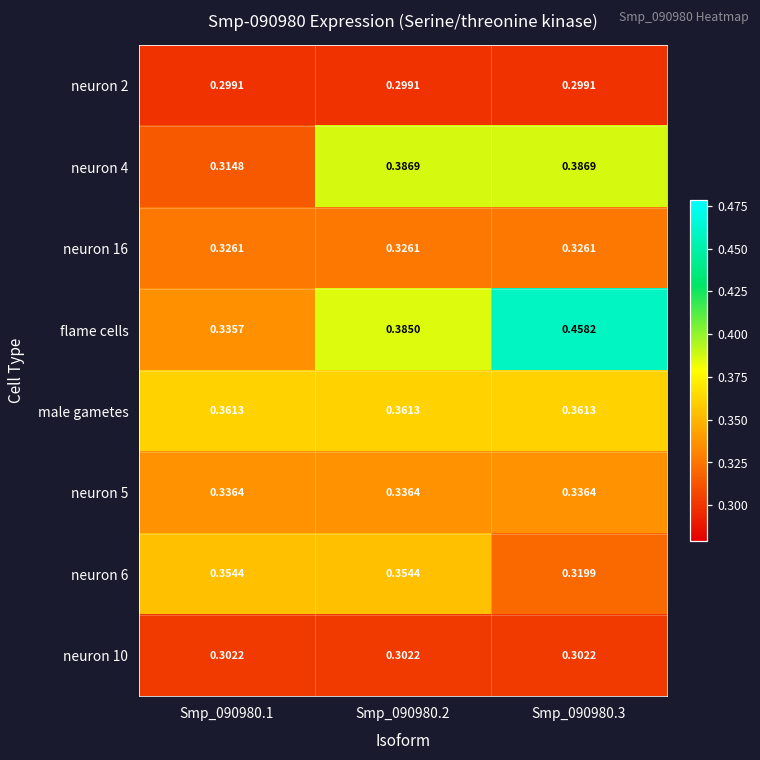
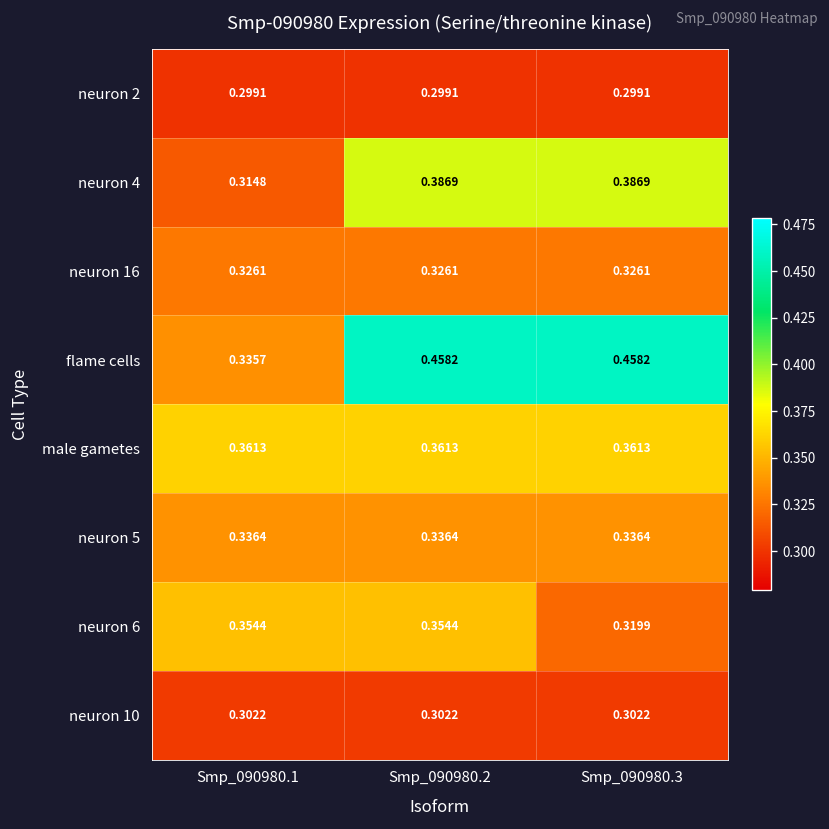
  {
    "neuron 2": {
      "Smp_090980.1": 0.2991,
      "Smp_090980.2": 0.2991,
      "Smp_090980.3": 0.2991
    },
    "neuron 4": {
      "Smp_090980.1": 0.3148,
      "Smp_090980.2": 0.3869,
      "Smp_090980.3": 0.3869
    },
    "neuron 16": {
      "Smp_090980.1": 0.3261,
      "Smp_090980.2": 0.3261,
      "Smp_090980.3": 0.3261
    },
    "flame cells": {
      "Smp_090980.1": 0.3357,
-     "Smp_090980.2": 0.3850,
+     "Smp_090980.2": 0.4582,
      "Smp_090980.3": 0.4582
    },
    "male gametes": {
      "Smp_090980.1": 0.3613,
      "Smp_090980.2": 0.3613,
      "Smp_090980.3": 0.3613
    },
    "neuron 5": {
      "Smp_090980.1": 0.3364,
      "Smp_090980.2": 0.3364,
      "Smp_090980.3": 0.3364
    },
    "neuron 6": {
      "Smp_090980.1": 0.3544,
      "Smp_090980.2": 0.3544,
      "Smp_090980.3": 0.3199
    },
    "neuron 10": {
      "Smp_090980.1": 0.3022,
      "Smp_090980.2": 0.3022,
      "Smp_090980.3": 0.3022
    }
  }
